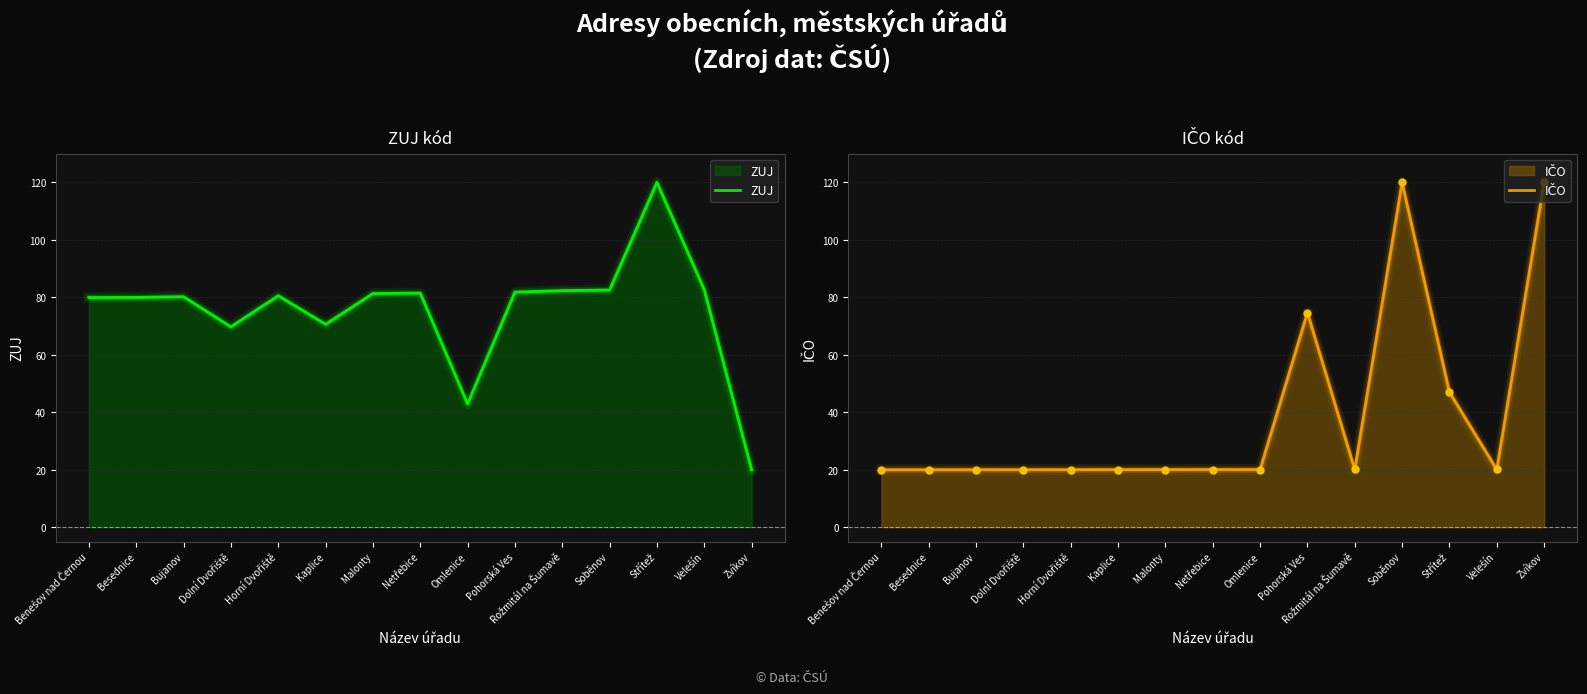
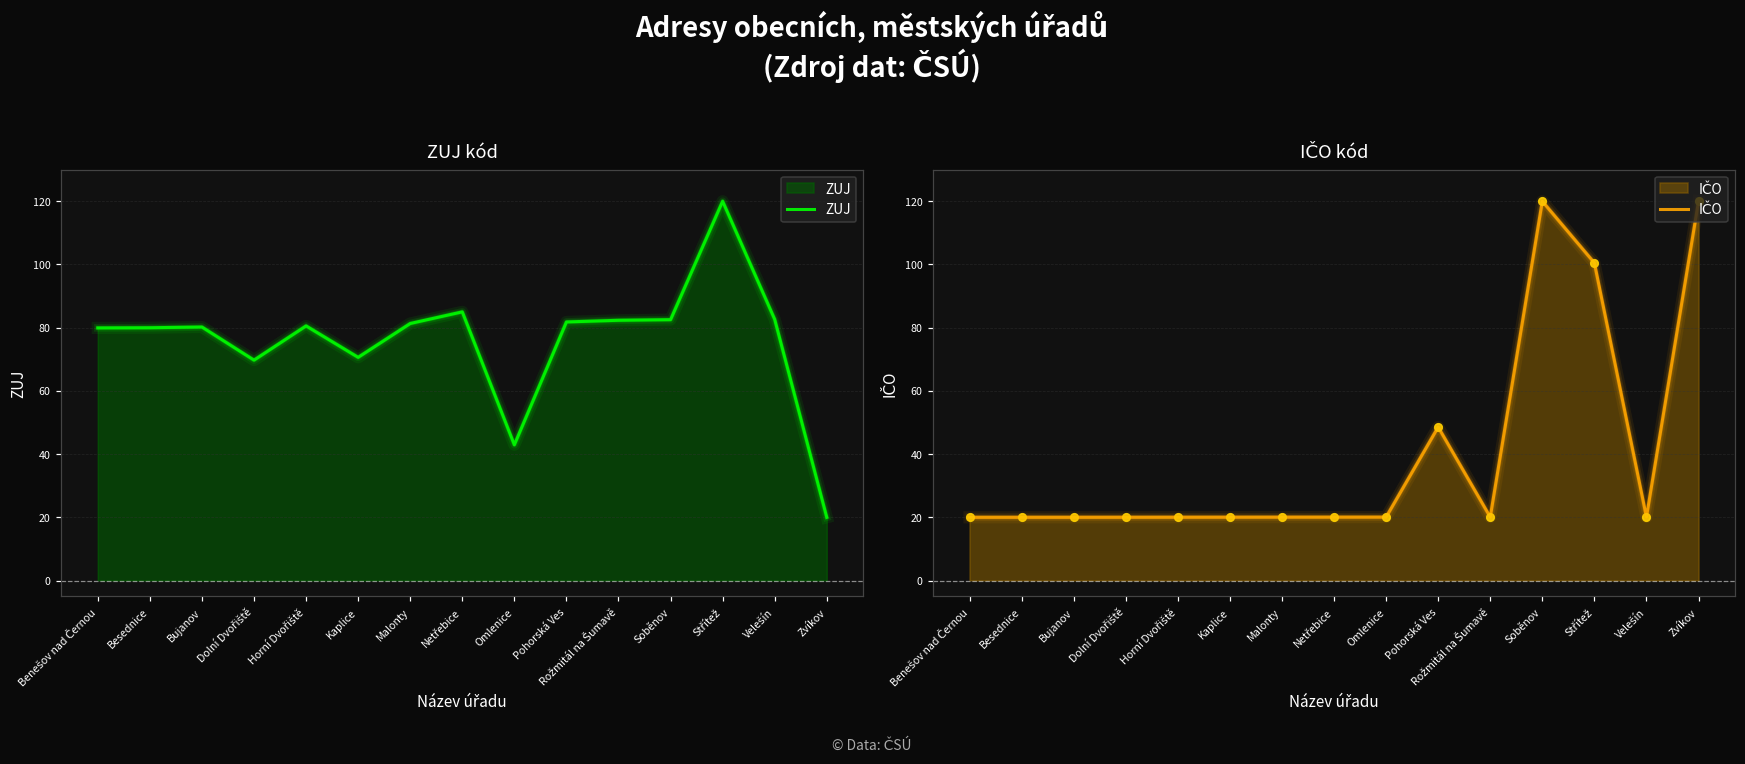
  {
    "ZUJ kód": {
      "Benešov nad Černou": 80,
      "Besednice": 80,
      "Bujanov": 80,
      "Dolní Dvořiště": 70,
      "Horní Dvořiště": 81,
      "Kaplice": 71,
      "Malonty": 81,
-     "Netřebice": 81,
+     "Netřebice": 85,
      "Omlenice": 43,
      "Pohorská Ves": 82,
      "Rožmitál na Šumavě": 82,
      "Soběnov": 83,
      "Střítež": 120,
      "Velešín": 83,
      "Zvíkov": 20
    },
    "IČO kód": {
      "Benešov nad Černou": 20,
      "Besednice": 20,
      "Bujanov": 20,
      "Dolní Dvořiště": 20,
      "Horní Dvořiště": 20,
      "Kaplice": 20,
      "Malonty": 20,
      "Netřebice": 20,
      "Omlenice": 20,
-     "Pohorská Ves": 75,
+     "Pohorská Ves": 49,
      "Rožmitál na Šumavě": 20,
      "Soběnov": 120,
-     "Střítež": 47,
+     "Střítež": 100,
      "Velešín": 20
    }
  }
